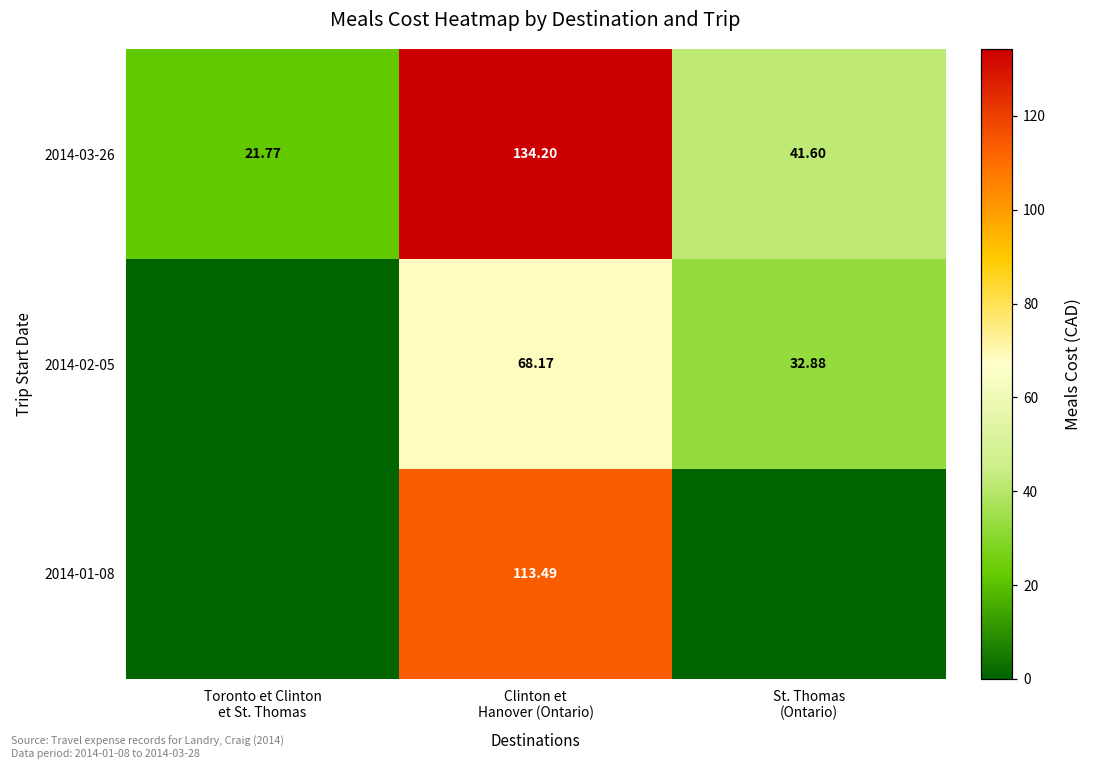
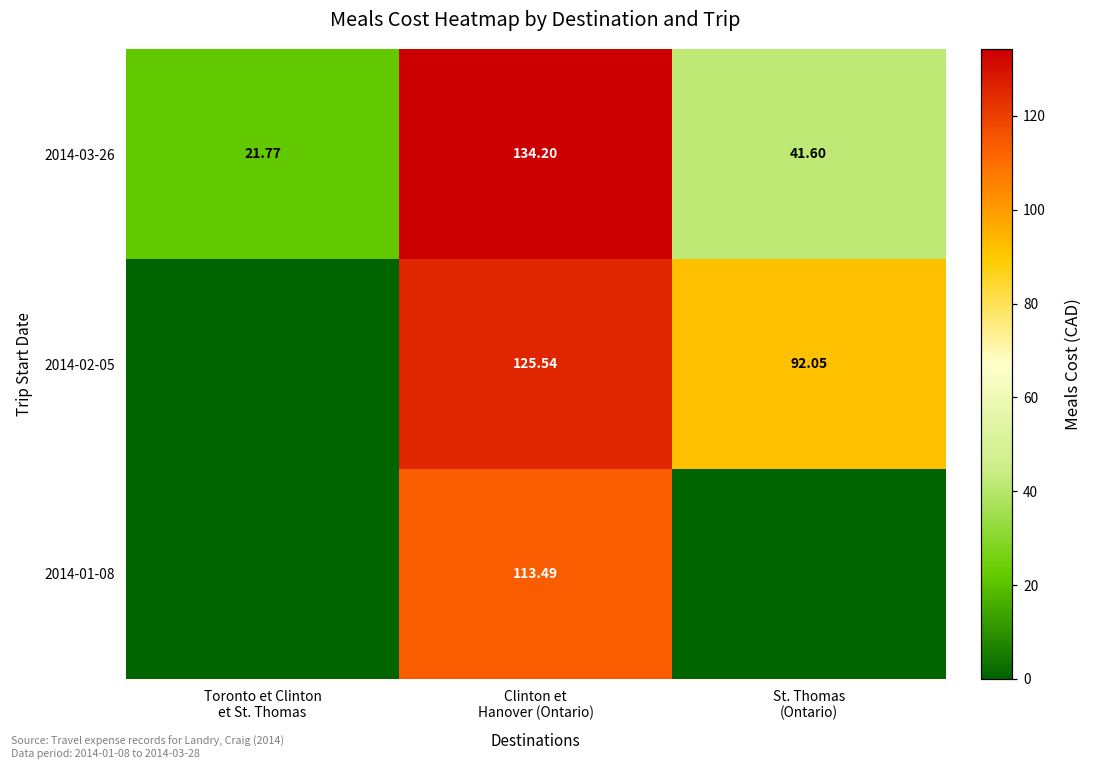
  {
    "2014-03-26": {
      "Toronto et Clinton et St. Thomas": 21.77,
      "Clinton et Hanover (Ontario)": 134.20,
      "St. Thomas (Ontario)": 41.60
    },
    "2014-02-05": {
-     "Clinton et Hanover (Ontario)": 68.17,
-     "St. Thomas (Ontario)": 32.88
+     "Clinton et Hanover (Ontario)": 125.54,
+     "St. Thomas (Ontario)": 92.05
    },
    "2014-01-08": {
      "Clinton et Hanover (Ontario)": 113.49
    }
  }
